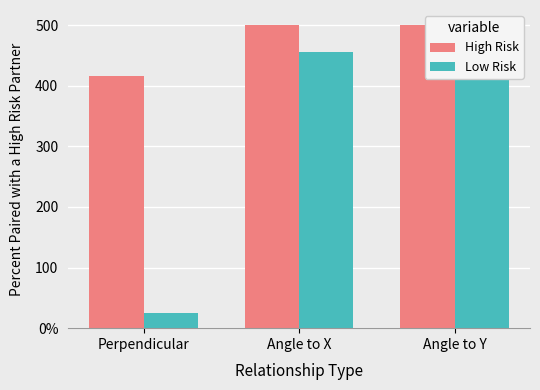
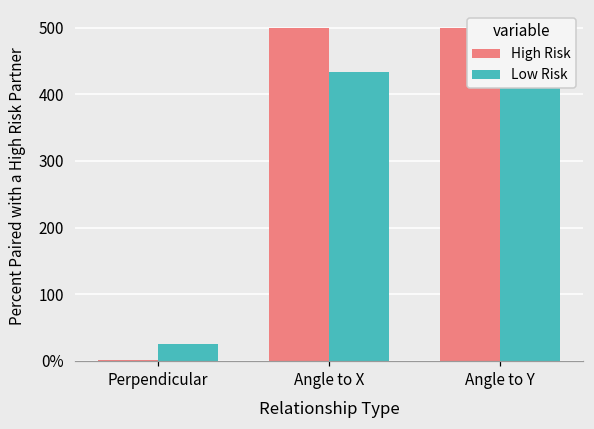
  {
    "High Risk": {
-     "Perpendicular": 420,
+     "Perpendicular": 0,
      "Angle to X": 500
    },
    "Low Risk": {
      "Perpendicular": 30,
-     "Angle to X": 460
+     "Angle to X": 430
    }
  }
